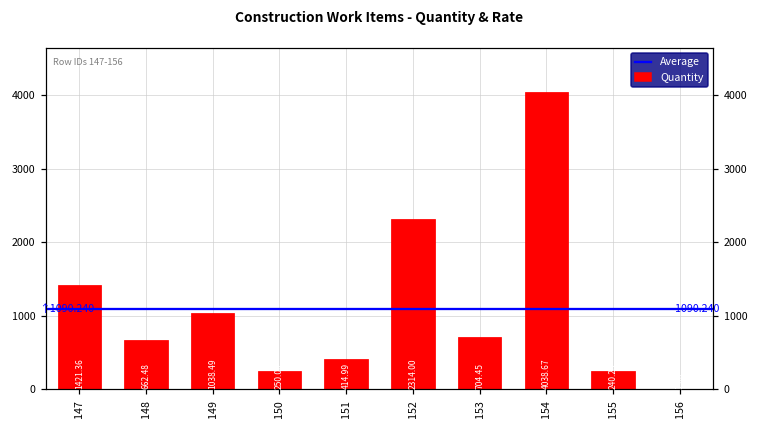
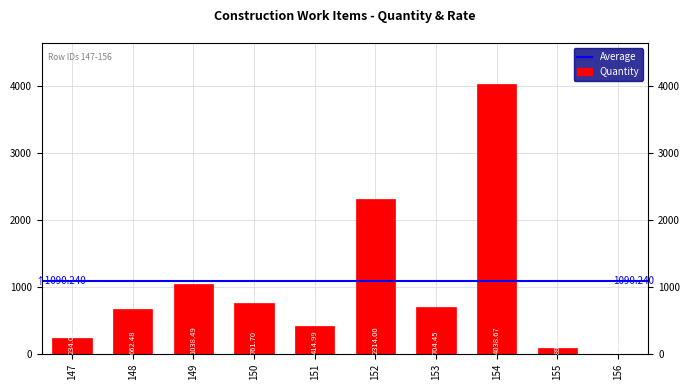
  {
-   "147": 1421.36,
+   "147": 234.06,
    "148": 662.48,
    "149": 1038.49,
-   "150": 250.00,
+   "150": 761.70,
    "151": 414.99,
    "152": 2314.00,
    "153": 704.45,
    "154": 4038.67,
-   "155": 200
+   "155": 100
  }
